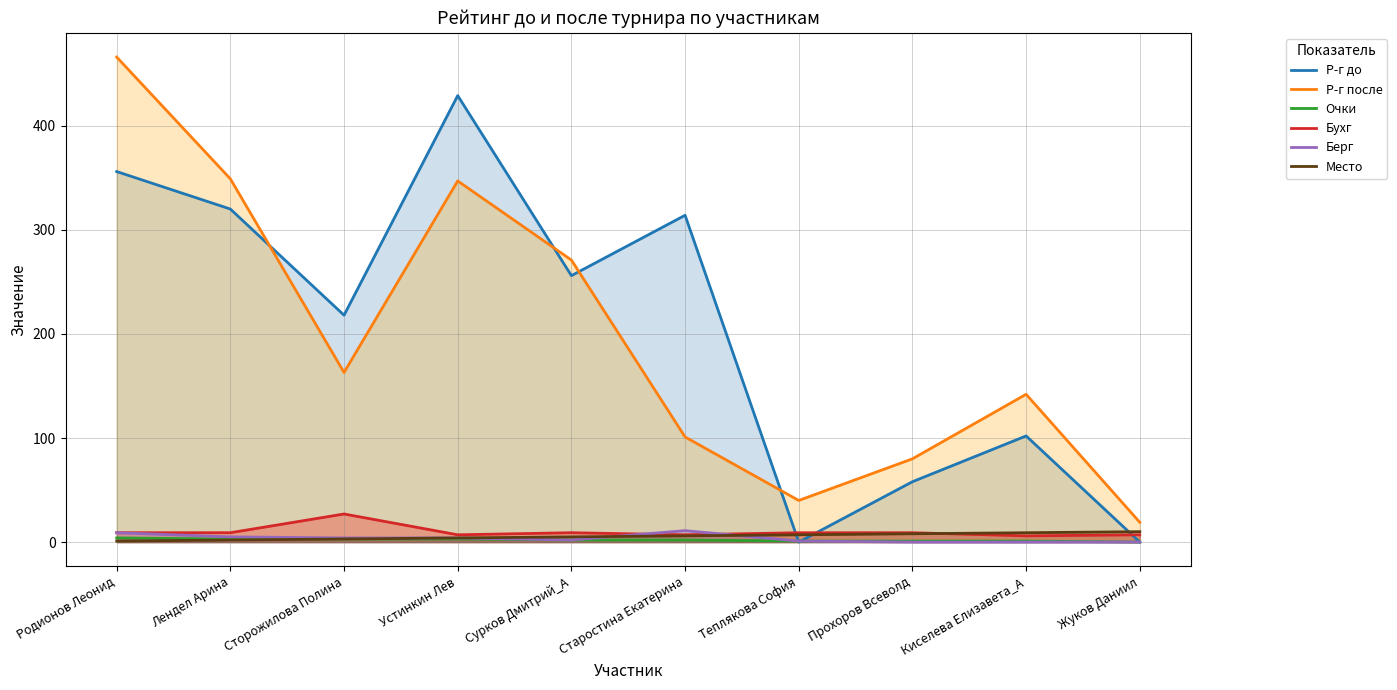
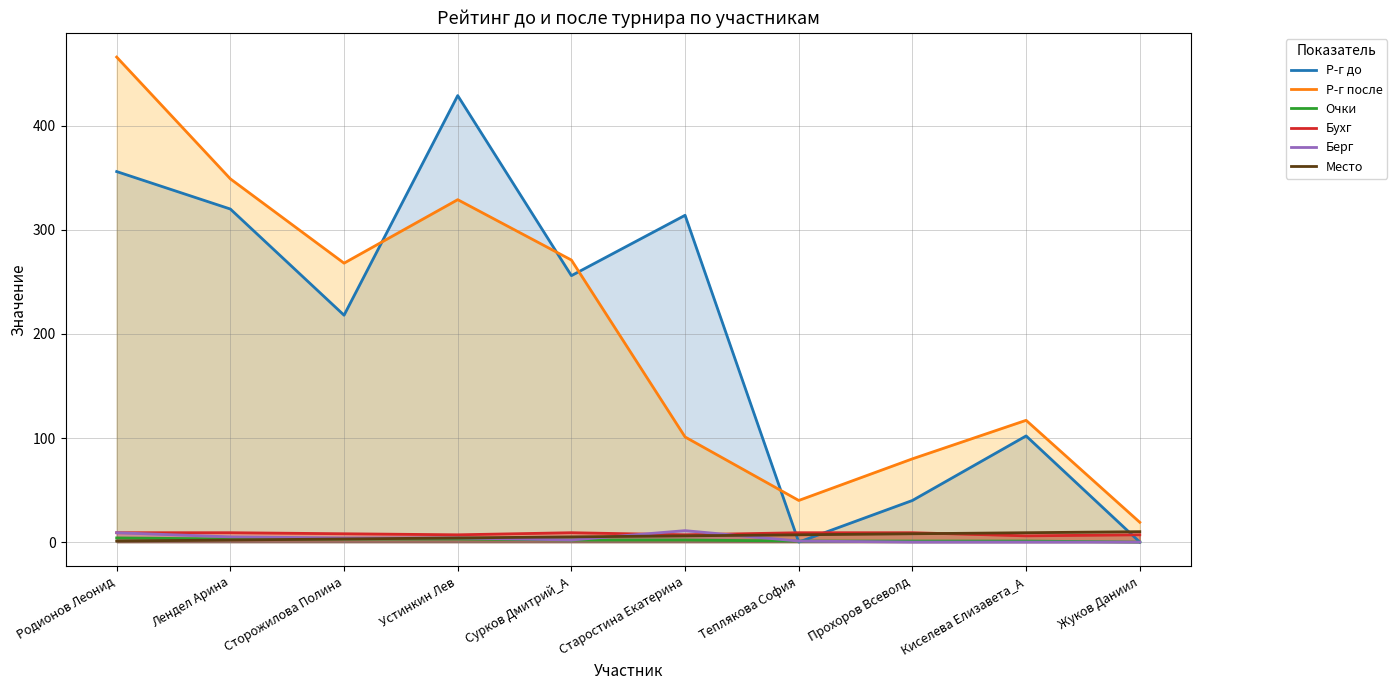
  {
    "Р-г до": {
      "Родионов Леонид": 356,
      "Лендел Арина": 320,
      "Сторожилова Полина": 218,
      "Устинкин Лев": 429,
      "Сурков Дмитрий_А": 256,
      "Старостина Екатерина": 314,
-     "Прохоров Всеволд": 58,
+     "Прохоров Всеволд": 40,
      "Киселева Елизавета_А": 102
    },
    "Р-г после": {
      "Родионов Леонид": 466,
      "Лендел Арина": 349,
-     "Сторожилова Полина": 163,
-     "Устинкин Лев": 347,
+     "Сторожилова Полина": 268,
+     "Устинкин Лев": 329,
      "Сурков Дмитрий_А": 271,
      "Старостина Екатерина": 101,
      "Теплякова София": 40,
      "Прохоров Всеволд": 80,
-     "Киселева Елизавета_А": 142,
+     "Киселева Елизавета_А": 117,
      "Жуков Даниил": 19
    },
    "Очки": {
      "Родионов Леонид": 4,
      "Старостина Екатерина": 2
    },
    "Бухг": {
      "Лендел Арина": 9,
-     "Сторожилова Полина": 27,
+     "Сторожилова Полина": 8,
      "Устинкин Лев": 7,
      "Сурков Дмитрий_А": 9,
      "Киселева Елизавета_А": 6,
      "Жуков Даниил": 7
    },
    "Берг": {
      "Старостина Екатерина": 11
    },
    "Место": {
      "Родионов Леонид": 1,
      "Сурков Дмитрий_А": 5,
      "Киселева Елизавета_А": 9,
      "Жуков Даниил": 10
    }
  }
